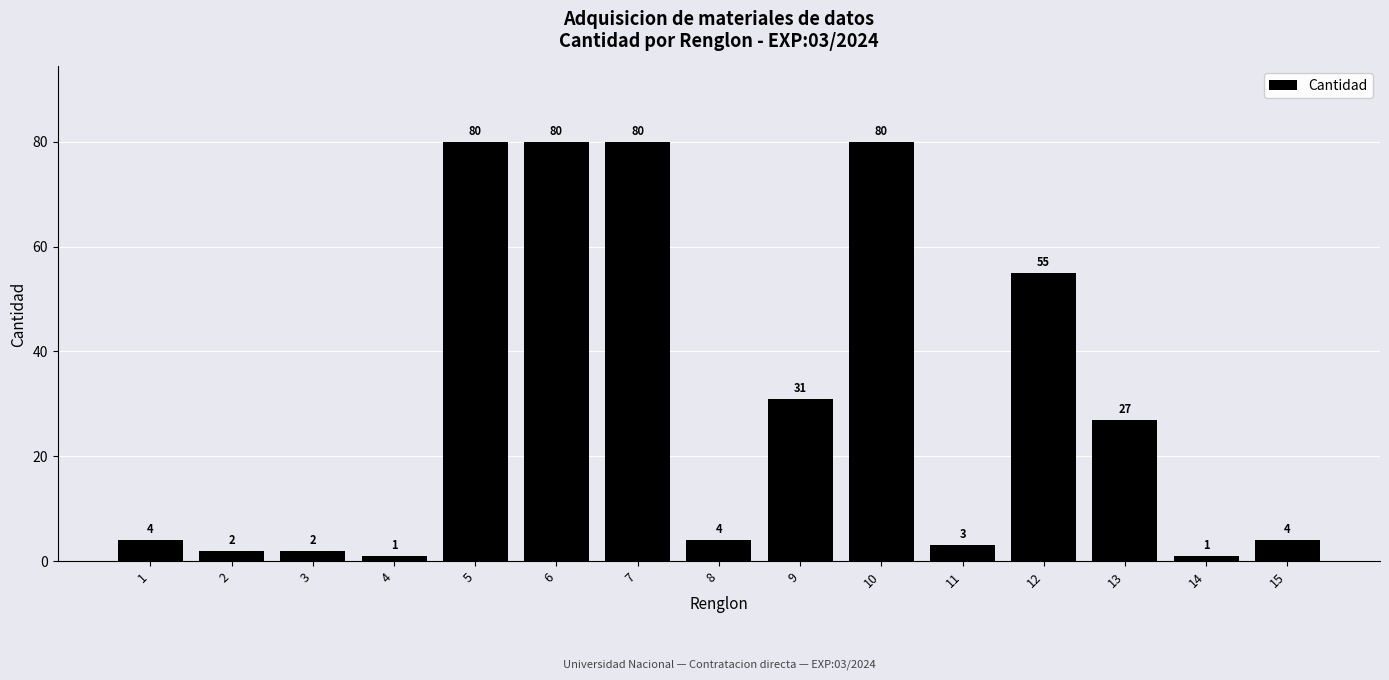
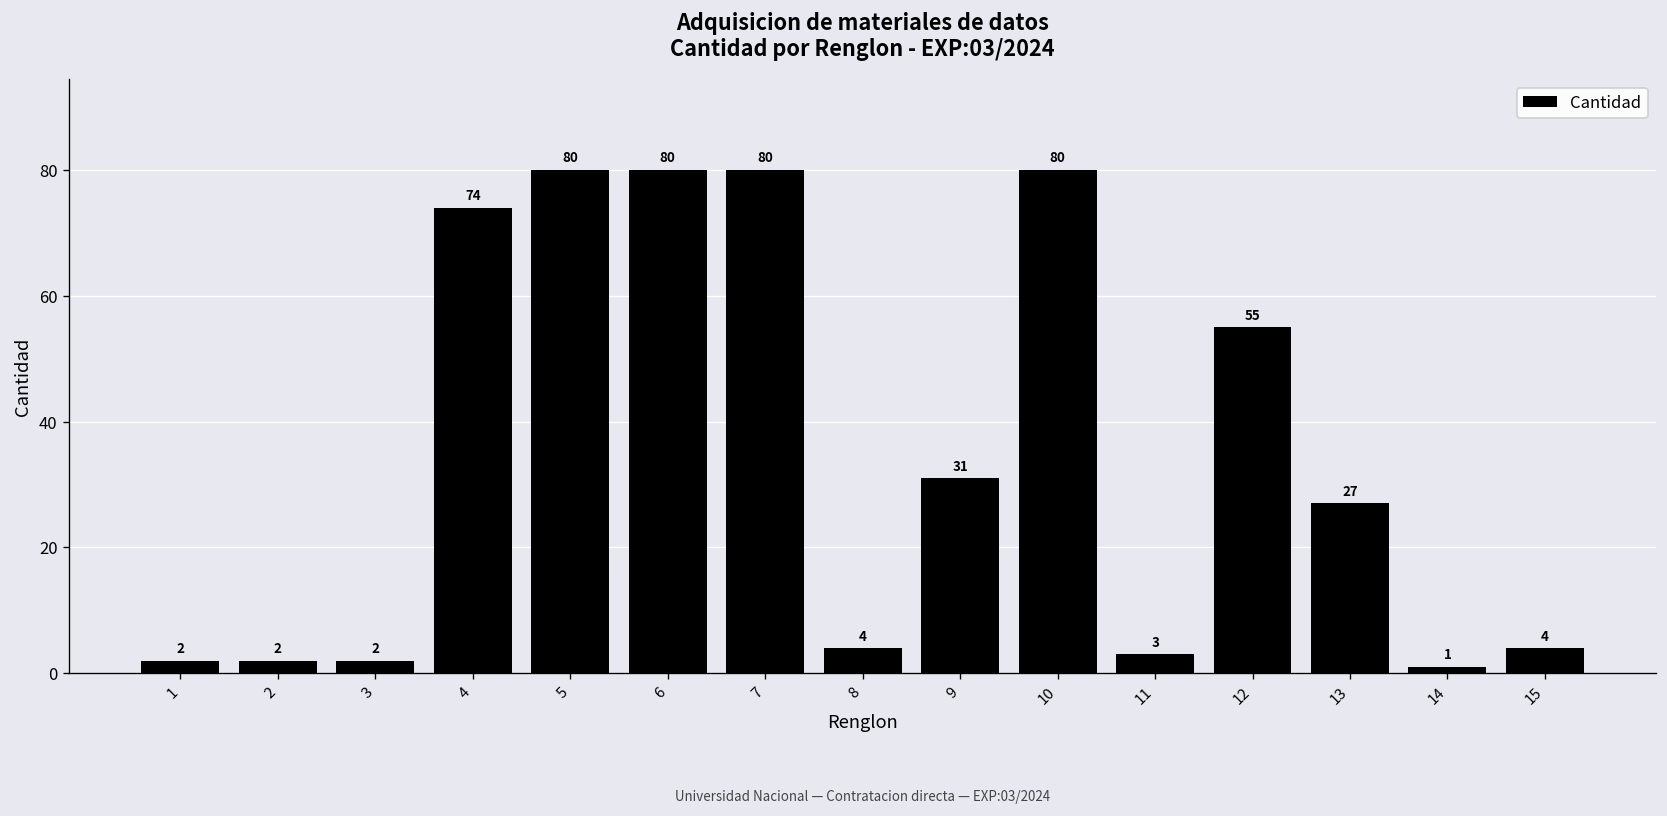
  {
-   "1": 4,
+   "1": 2,
    "2": 2,
    "3": 2,
-   "4": 1,
+   "4": 74,
    "5": 80,
    "6": 80,
    "7": 80,
    "8": 4,
    "9": 31,
    "10": 80,
    "11": 3,
    "12": 55,
    "13": 27,
    "14": 1,
    "15": 4
  }
